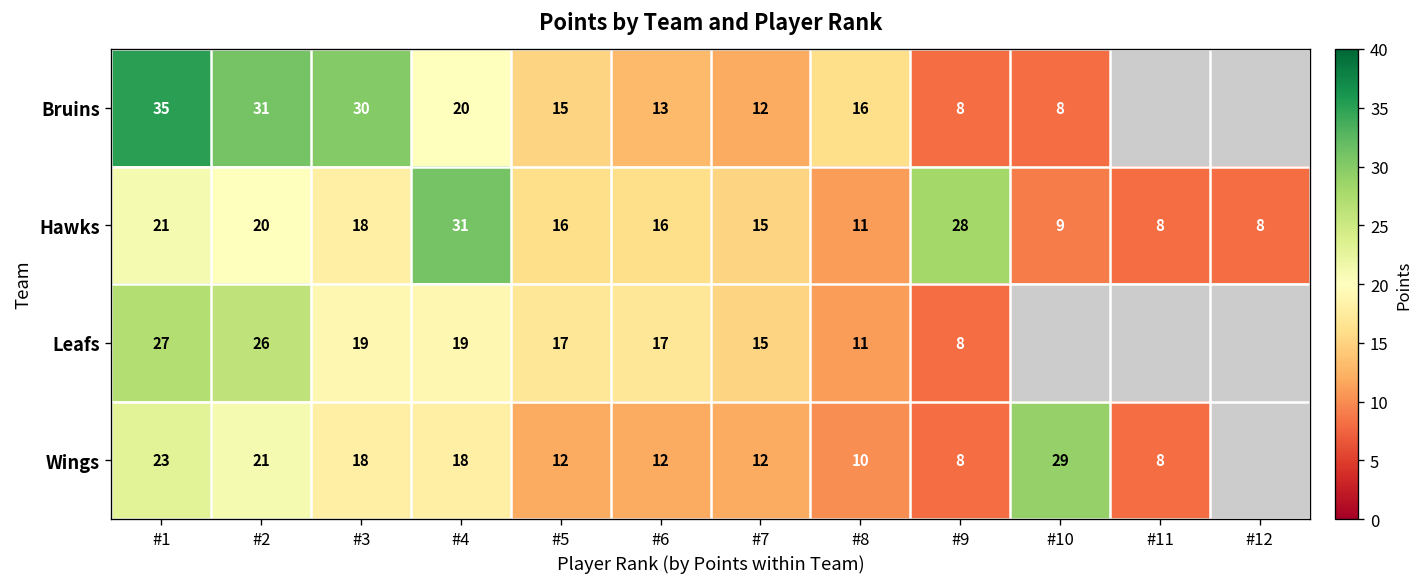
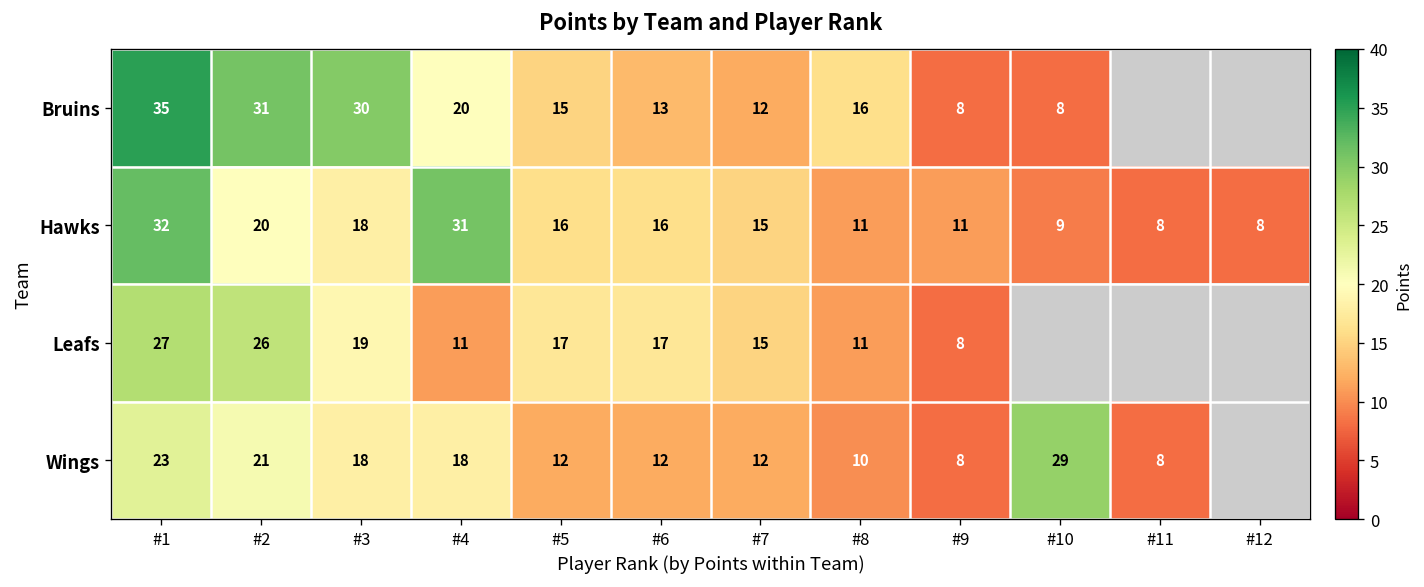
  {
    "Bruins": {
      "#1": 35,
      "#2": 31,
      "#3": 30,
      "#4": 20,
      "#5": 15,
      "#6": 13,
      "#7": 12,
      "#8": 16,
      "#9": 8,
      "#10": 8
    },
    "Hawks": {
-     "#1": 21,
+     "#1": 32,
      "#2": 20,
      "#3": 18,
      "#4": 31,
      "#5": 16,
      "#6": 16,
      "#7": 15,
      "#8": 11,
-     "#9": 28,
+     "#9": 11,
      "#10": 9,
      "#11": 8,
      "#12": 8
    },
    "Leafs": {
      "#1": 27,
      "#2": 26,
      "#3": 19,
-     "#4": 19,
+     "#4": 11,
      "#5": 17,
      "#6": 17,
      "#7": 15,
      "#8": 11,
      "#9": 8
    },
    "Wings": {
      "#1": 23,
      "#2": 21,
      "#3": 18,
      "#4": 18,
      "#5": 12,
      "#6": 12,
      "#7": 12,
      "#8": 10,
      "#9": 8,
      "#10": 29,
      "#11": 8
    }
  }
